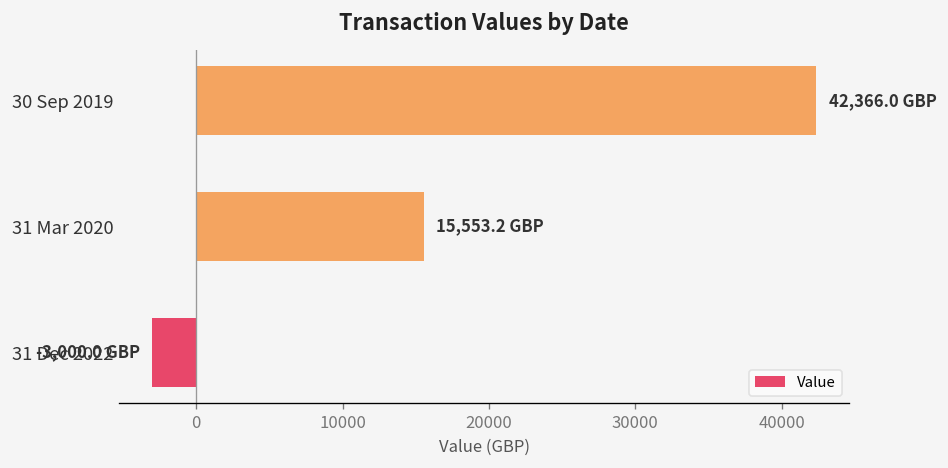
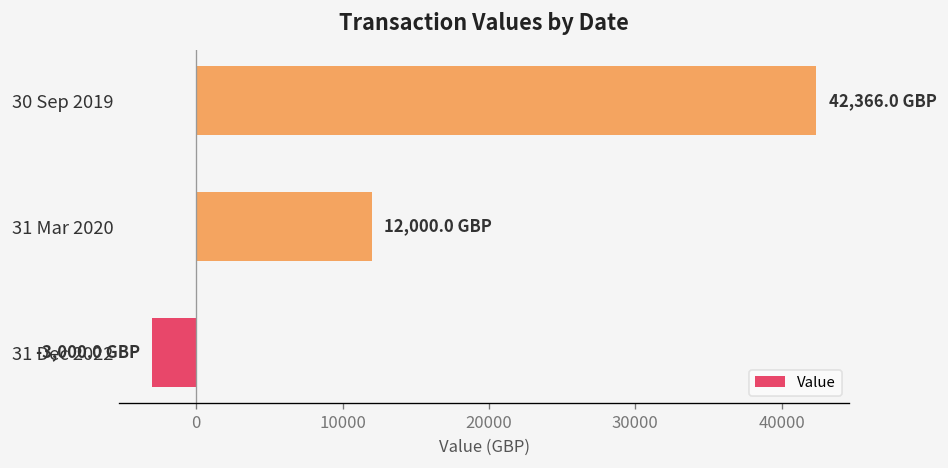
  {
    "30 Sep 2019": "42,366.0",
-   "31 Mar 2020": "15,553.2",
+   "31 Mar 2020": "12,000.0",
    "31 Dec 2022": "-3,000.0"
  }
